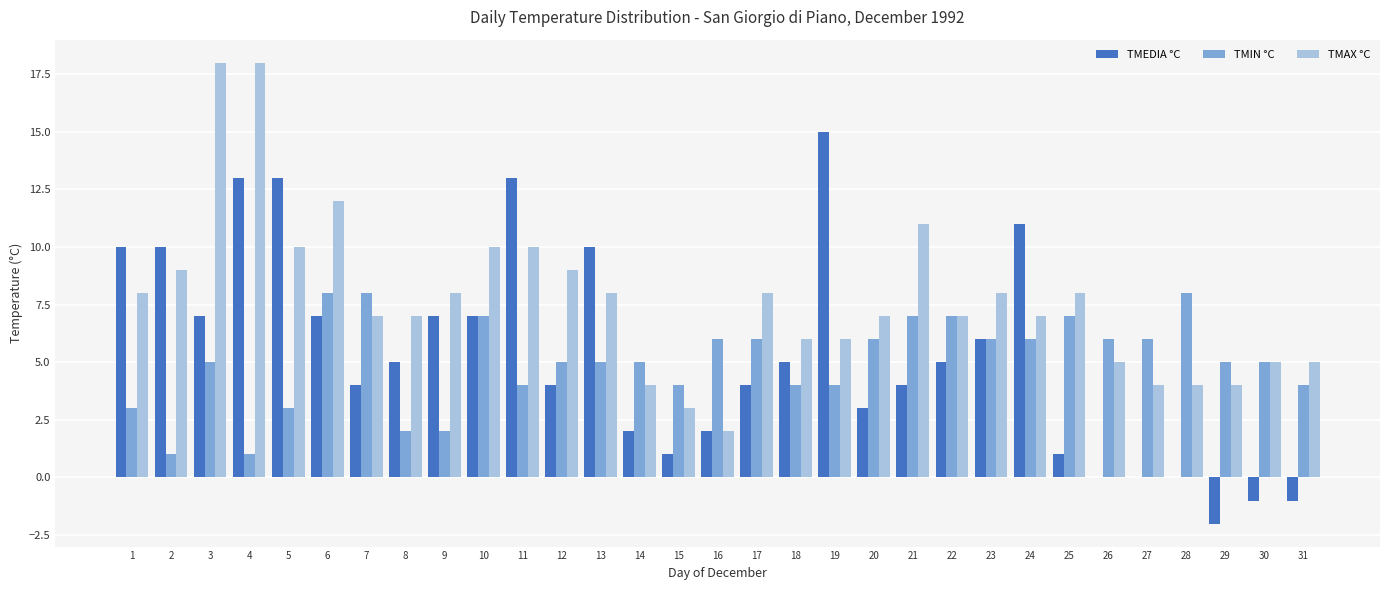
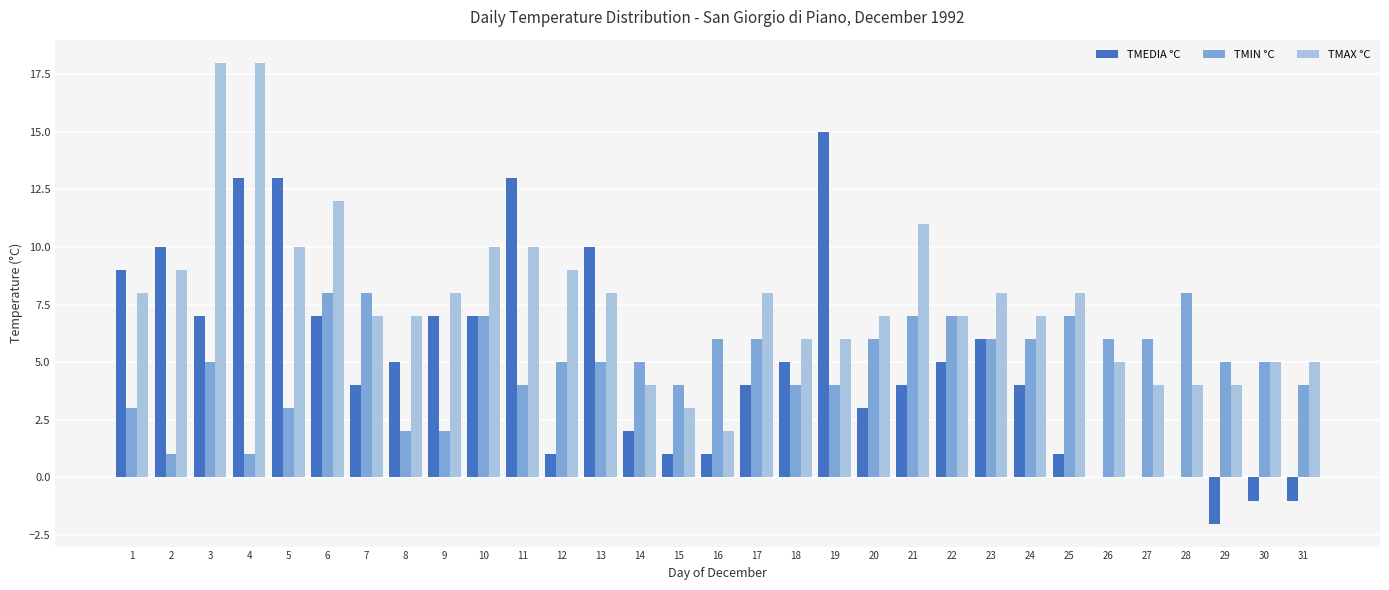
  {
    "TMEDIA °C": {
-     "1": 10,
+     "1": 9,
      "2": 10,
      "3": 7,
      "4": 13,
      "5": 13,
      "6": 7,
      "7": 4,
      "8": 5,
      "9": 7,
      "10": 7,
      "11": 13,
-     "12": 4,
+     "12": 1,
      "13": 10,
      "14": 2,
      "15": 1,
-     "16": 2,
+     "16": 1,
      "17": 4,
      "18": 5,
      "19": 15,
      "20": 3,
      "21": 4,
      "22": 5,
      "23": 6,
-     "24": 11,
+     "24": 4,
      "25": 1,
      "26": 0,
      "27": 0,
      "28": 0,
      "29": -2,
      "30": -1,
      "31": -1
    }
  }
